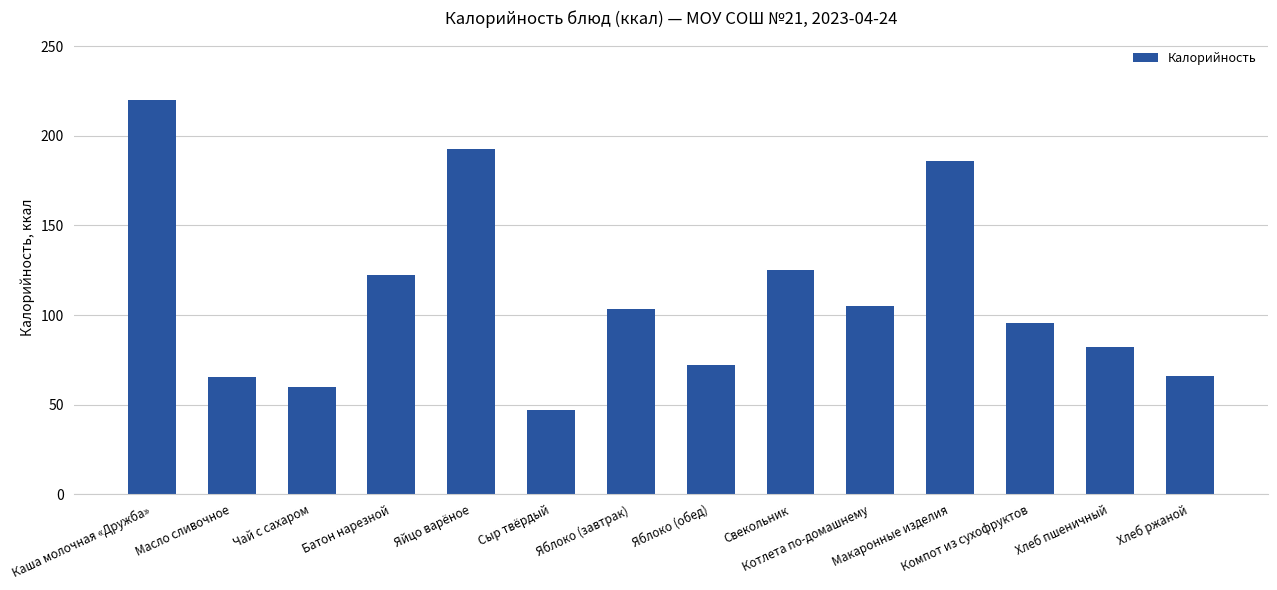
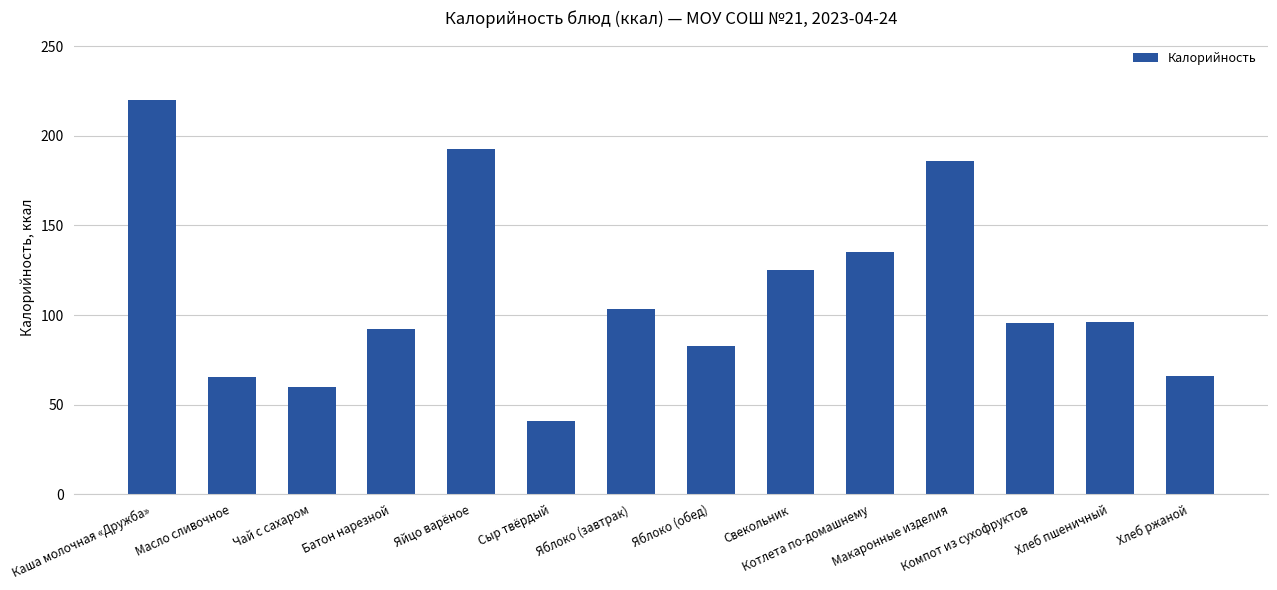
  {
    "Каша молочная «Дружба»": 220,
    "Масло сливочное": 66,
    "Чай с сахаром": 60,
-   "Батон нарезной": 122,
+   "Батон нарезной": 92,
    "Яйцо варёное": 193,
-   "Сыр твёрдый": 47,
+   "Сыр твёрдый": 41,
    "Яблоко (завтрак)": 103,
-   "Яблоко (обед)": 72,
+   "Яблоко (обед)": 83,
    "Свекольник": 125,
-   "Котлета по-домашнему": 105,
+   "Котлета по-домашнему": 135,
    "Макаронные изделия": 186,
    "Компот из сухофруктов": 96,
-   "Хлеб пшеничный": 82,
+   "Хлеб пшеничный": 96,
    "Хлеб ржаной": 66
  }
